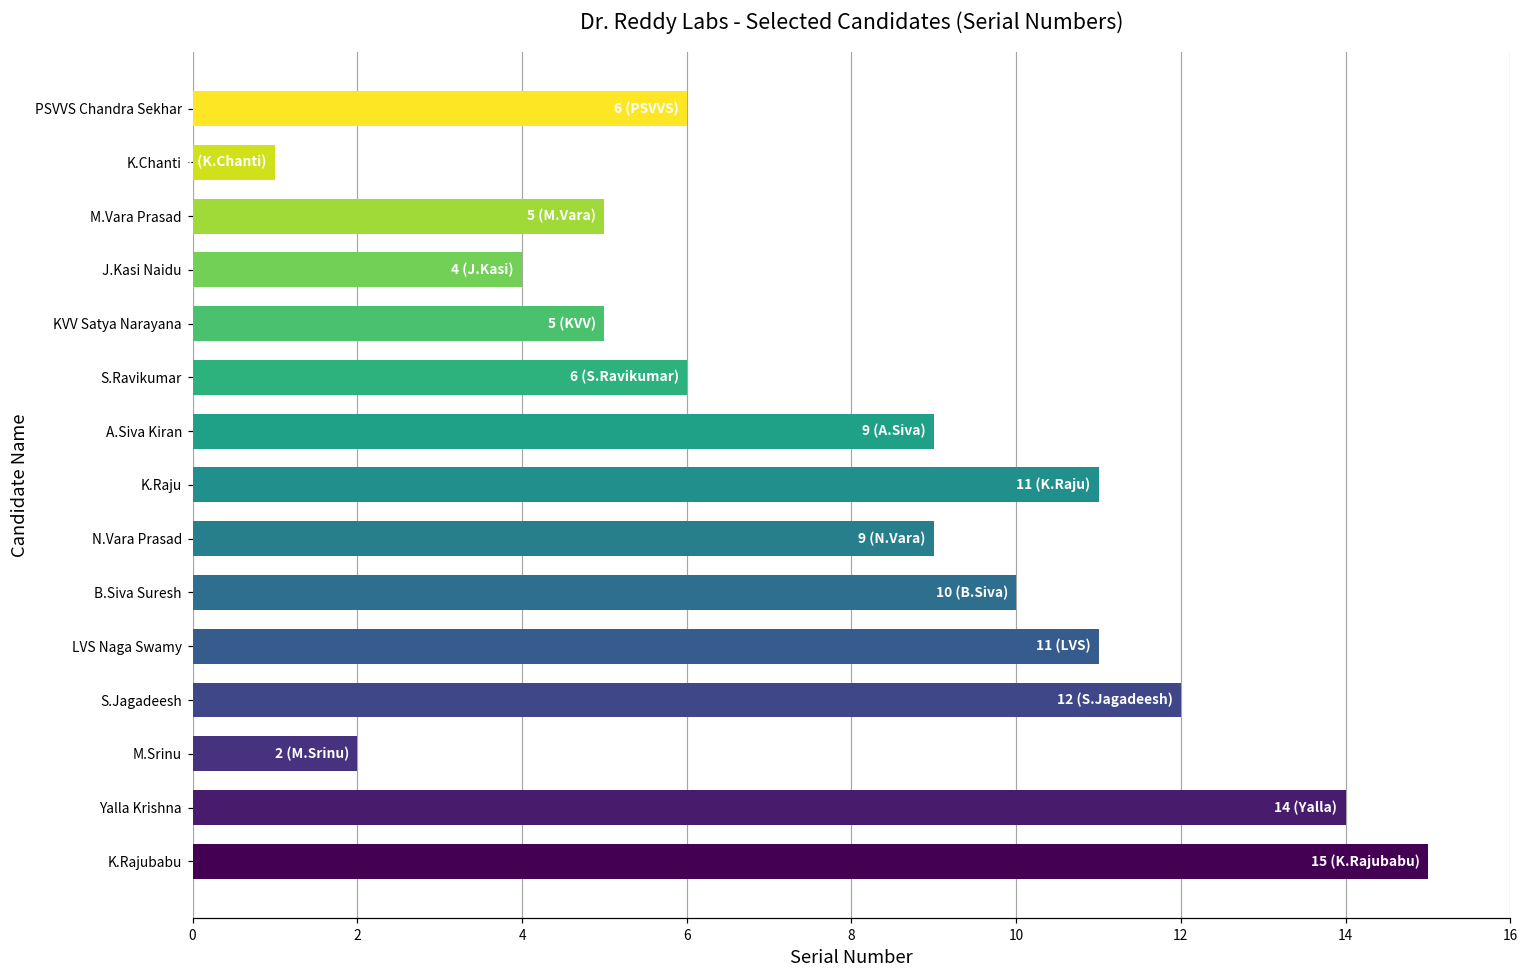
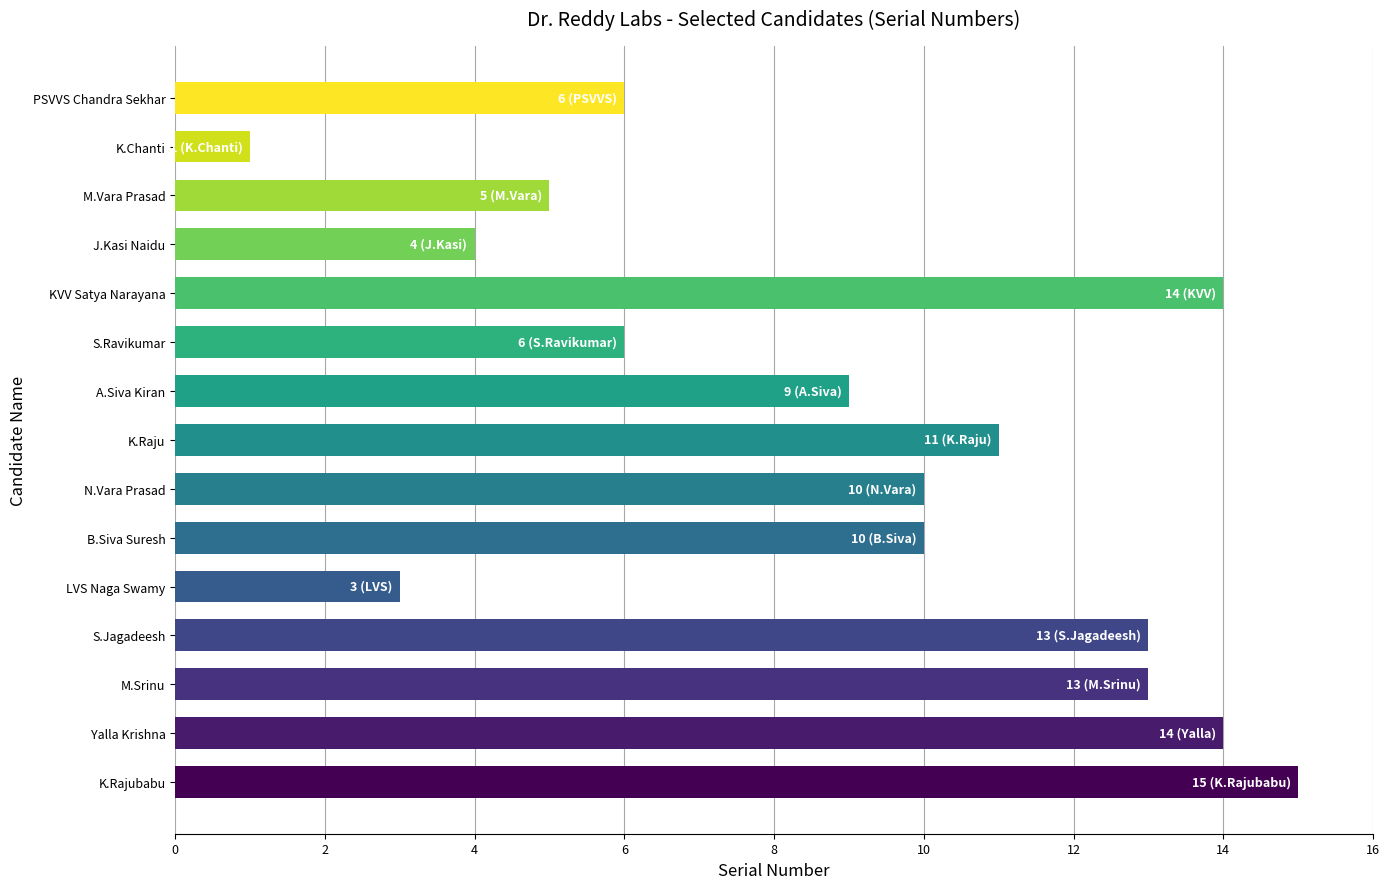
  {
    "PSVVS Chandra Sekhar": 6,
    "K.Chanti": 1,
    "M.Vara Prasad": 5,
    "J.Kasi Naidu": 4,
-   "KVV Satya Narayana": 5,
+   "KVV Satya Narayana": 14,
    "S.Ravikumar": 6,
    "A.Siva Kiran": 9,
    "K.Raju": 11,
-   "N.Vara Prasad": 9,
+   "N.Vara Prasad": 10,
    "B.Siva Suresh": 10,
-   "LVS Naga Swamy": 11,
-   "S.Jagadeesh": 12,
-   "M.Srinu": 2,
+   "LVS Naga Swamy": 3,
+   "S.Jagadeesh": 13,
+   "M.Srinu": 13,
    "Yalla Krishna": 14,
    "K.Rajubabu": 15
  }
